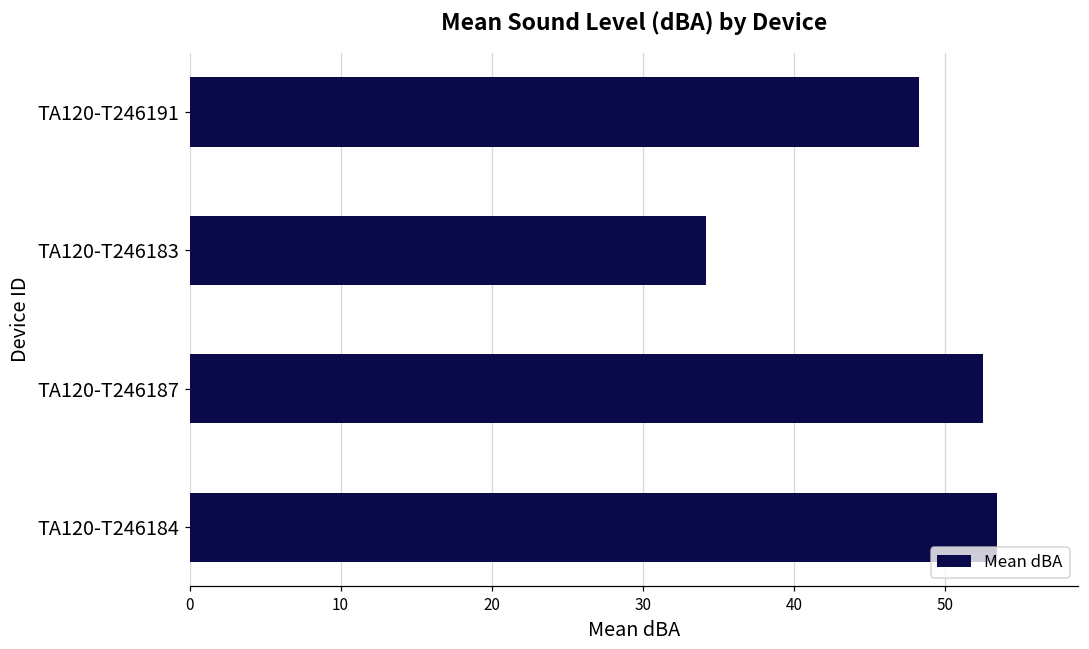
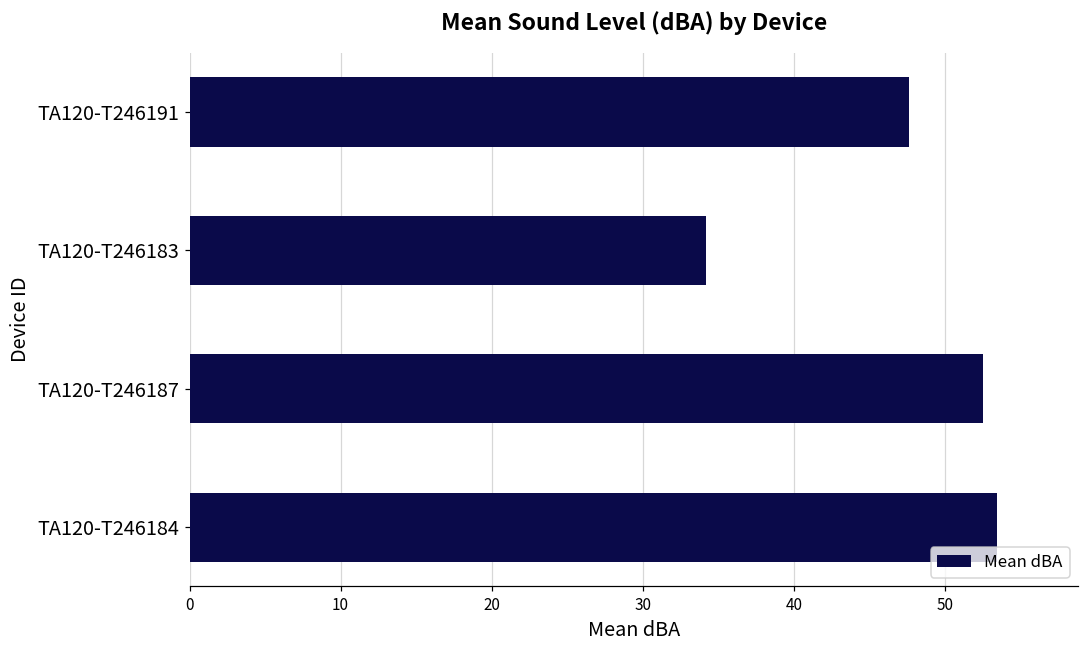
  {
-   "TA120-T246191": 48.3,
+   "TA120-T246191": 47.6,
    "TA120-T246183": 34.2,
    "TA120-T246187": 52.5,
    "TA120-T246184": 53.5
  }
